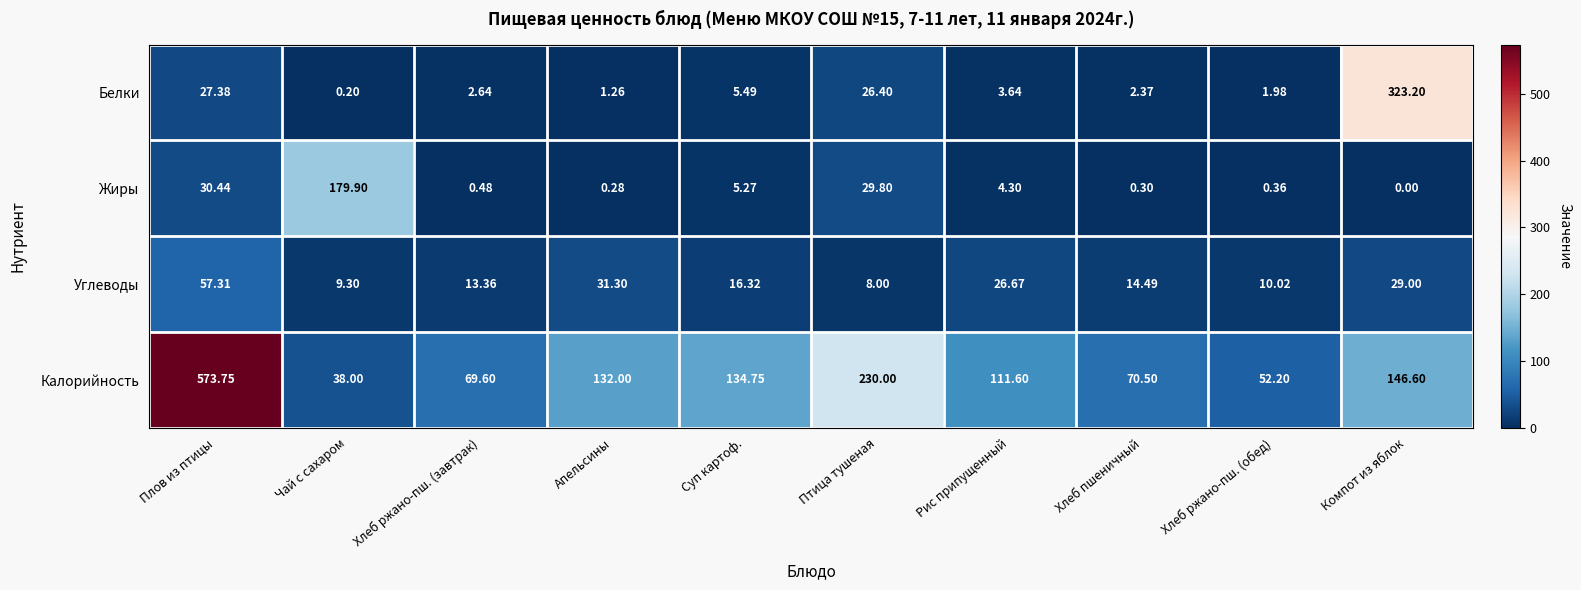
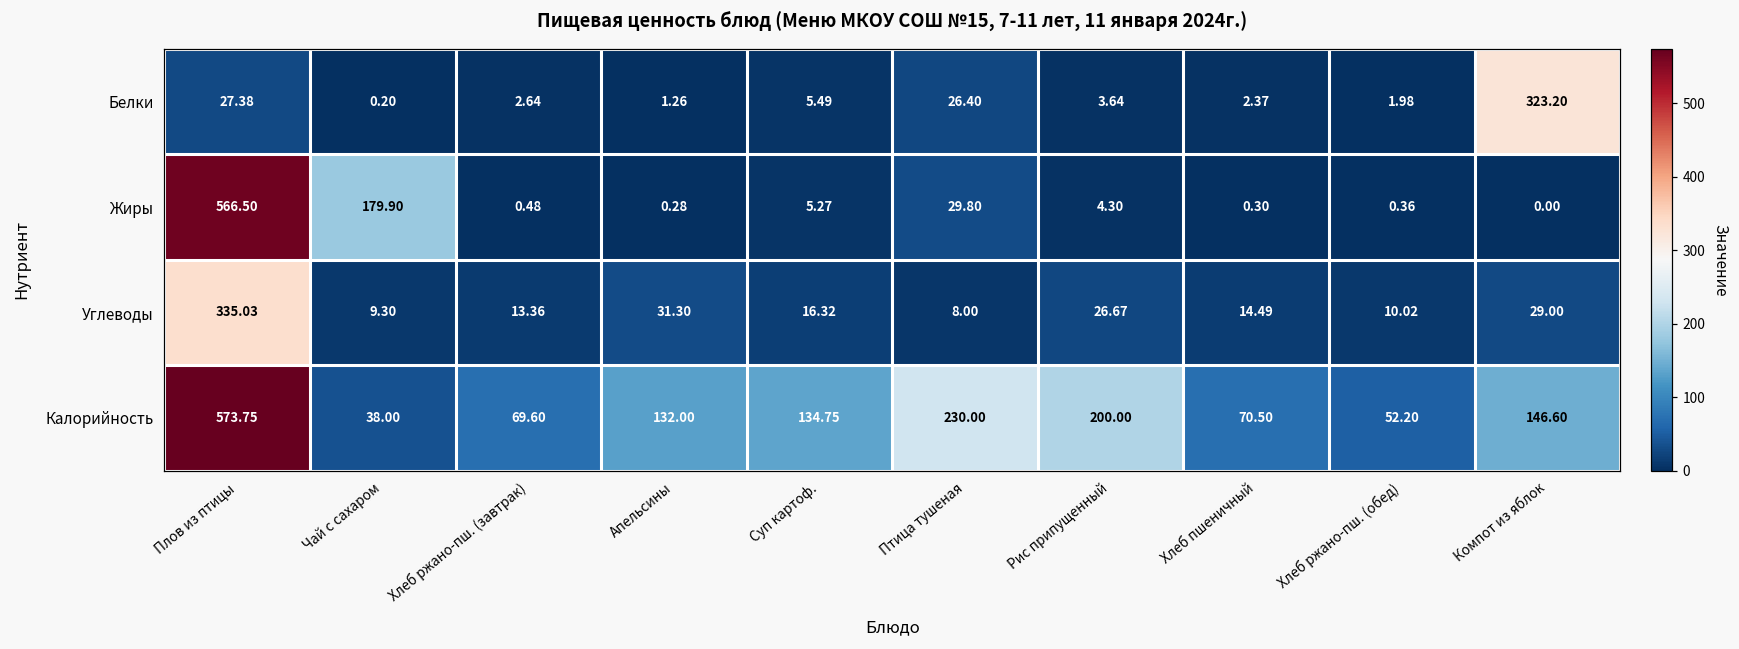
  {
    "Белки": {
      "Плов из птицы": 27.38,
      "Чай с сахаром": 0.20,
      "Хлеб ржано-пш. (завтрак)": 2.64,
      "Апельсины": 1.26,
      "Суп картоф.": 5.49,
      "Птица тушеная": 26.40,
      "Рис припущенный": 3.64,
      "Хлеб пшеничный": 2.37,
      "Хлеб ржано-пш. (обед)": 1.98,
      "Компот из яблок": 323.20
    },
    "Жиры": {
-     "Плов из птицы": 30.44,
+     "Плов из птицы": 566.50,
      "Чай с сахаром": 179.90,
      "Хлеб ржано-пш. (завтрак)": 0.48,
      "Апельсины": 0.28,
      "Суп картоф.": 5.27,
      "Птица тушеная": 29.80,
      "Рис припущенный": 4.30,
      "Хлеб пшеничный": 0.30,
      "Хлеб ржано-пш. (обед)": 0.36,
      "Компот из яблок": 0.00
    },
    "Углеводы": {
-     "Плов из птицы": 57.31,
+     "Плов из птицы": 335.03,
      "Чай с сахаром": 9.30,
      "Хлеб ржано-пш. (завтрак)": 13.36,
      "Апельсины": 31.30,
      "Суп картоф.": 16.32,
      "Птица тушеная": 8.00,
      "Рис припущенный": 26.67,
      "Хлеб пшеничный": 14.49,
      "Хлеб ржано-пш. (обед)": 10.02,
      "Компот из яблок": 29.00
    },
    "Калорийность": {
      "Плов из птицы": 573.75,
      "Чай с сахаром": 38.00,
      "Хлеб ржано-пш. (завтрак)": 69.60,
      "Апельсины": 132.00,
      "Суп картоф.": 134.75,
      "Птица тушеная": 230.00,
-     "Рис припущенный": 111.60,
+     "Рис припущенный": 200.00,
      "Хлеб пшеничный": 70.50,
      "Хлеб ржано-пш. (обед)": 52.20,
      "Компот из яблок": 146.60
    }
  }
